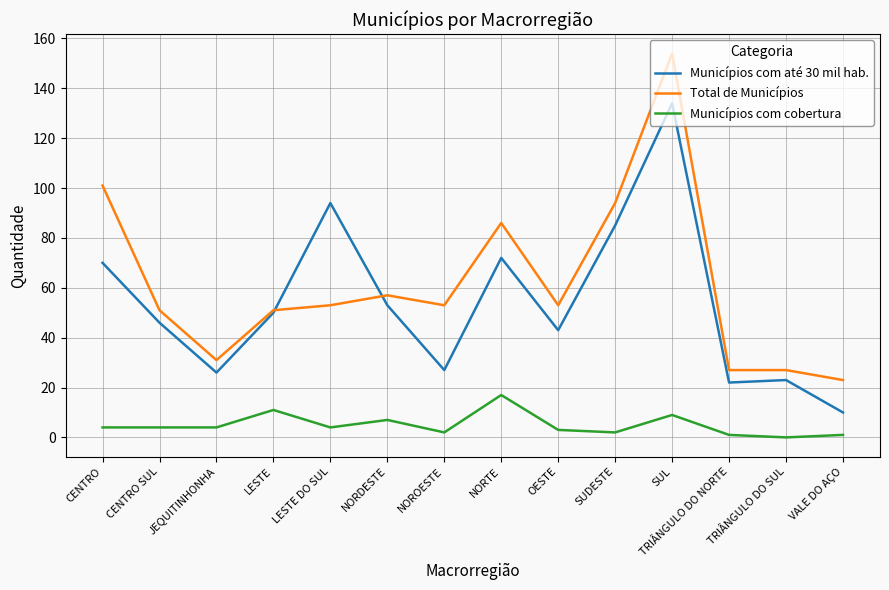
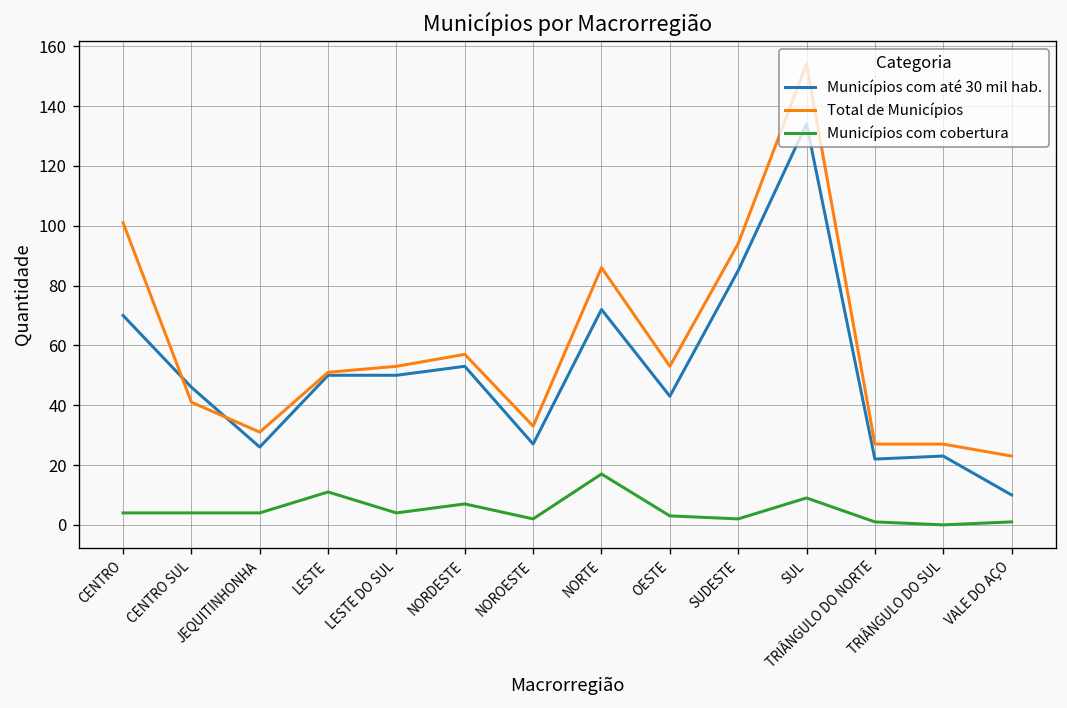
  {
    "Municípios com até 30 mil hab.": {
      "CENTRO": 70,
      "CENTRO SUL": 46,
      "JEQUITINHONHA": 26,
-     "LESTE DO SUL": 94,
+     "LESTE DO SUL": 50,
      "NORDESTE": 53,
      "NOROESTE": 27,
      "NORTE": 72,
      "OESTE": 43,
      "SUDESTE": 85,
      "TRIÂNGULO DO NORTE": 22,
      "TRIÂNGULO DO SUL": 23,
      "VALE DO AÇO": 10
    },
    "Total de Municípios": {
      "CENTRO": 101,
-     "CENTRO SUL": 51,
+     "CENTRO SUL": 41,
      "JEQUITINHONHA": 31,
      "LESTE DO SUL": 53,
      "NORDESTE": 57,
-     "NOROESTE": 53,
+     "NOROESTE": 33,
      "NORTE": 86,
      "OESTE": 53,
      "SUDESTE": 94,
      "TRIÂNGULO DO NORTE": 27,
      "TRIÂNGULO DO SUL": 27,
      "VALE DO AÇO": 23
    },
    "Municípios com cobertura": {
      "CENTRO": 4,
      "CENTRO SUL": 4,
      "JEQUITINHONHA": 4,
      "LESTE": 11,
      "LESTE DO SUL": 4,
      "NORDESTE": 7,
      "NOROESTE": 2,
      "NORTE": 17,
      "OESTE": 3,
      "SUDESTE": 2,
      "SUL": 9,
      "TRIÂNGULO DO NORTE": 1,
      "TRIÂNGULO DO SUL": 0,
      "VALE DO AÇO": 1
    }
  }
